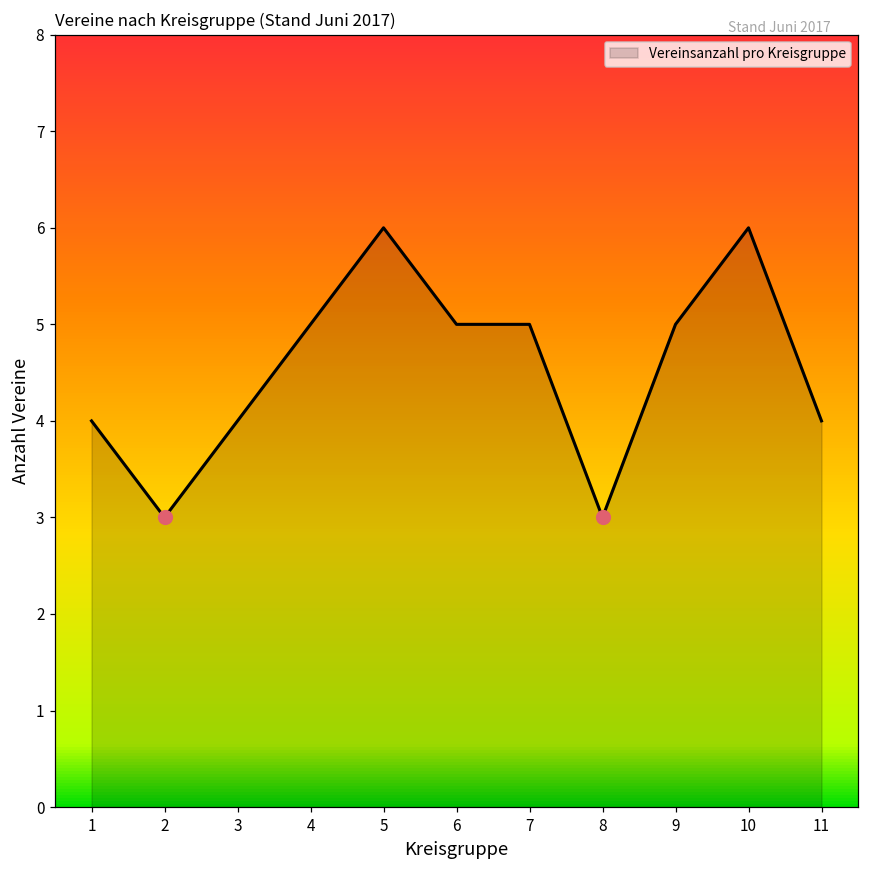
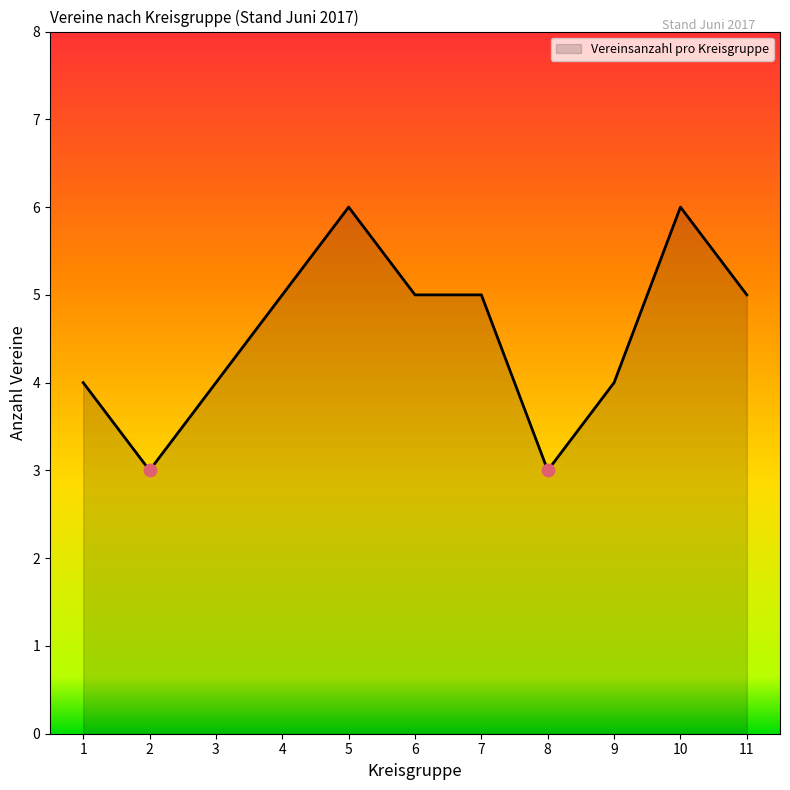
  {
    "Vereinsanzahl pro Kreisgruppe": {
      "1": 4,
      "3": 4,
      "4": 5,
      "5": 6,
      "6": 5,
      "7": 5,
-     "9": 5,
+     "9": 4,
      "10": 6,
-     "11": 4
+     "11": 5
    }
  }
